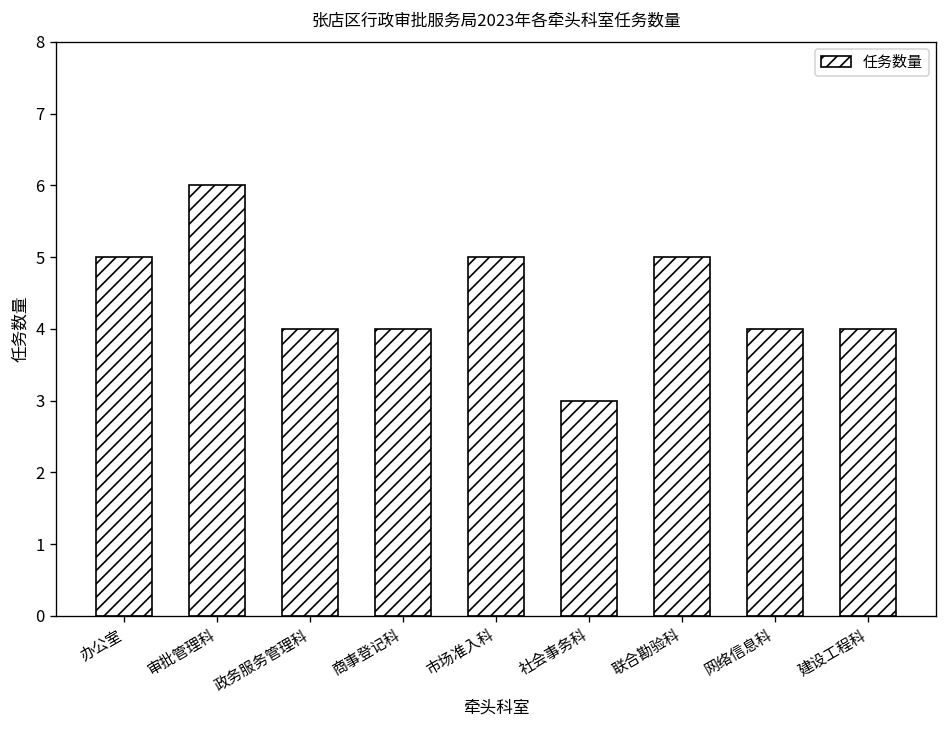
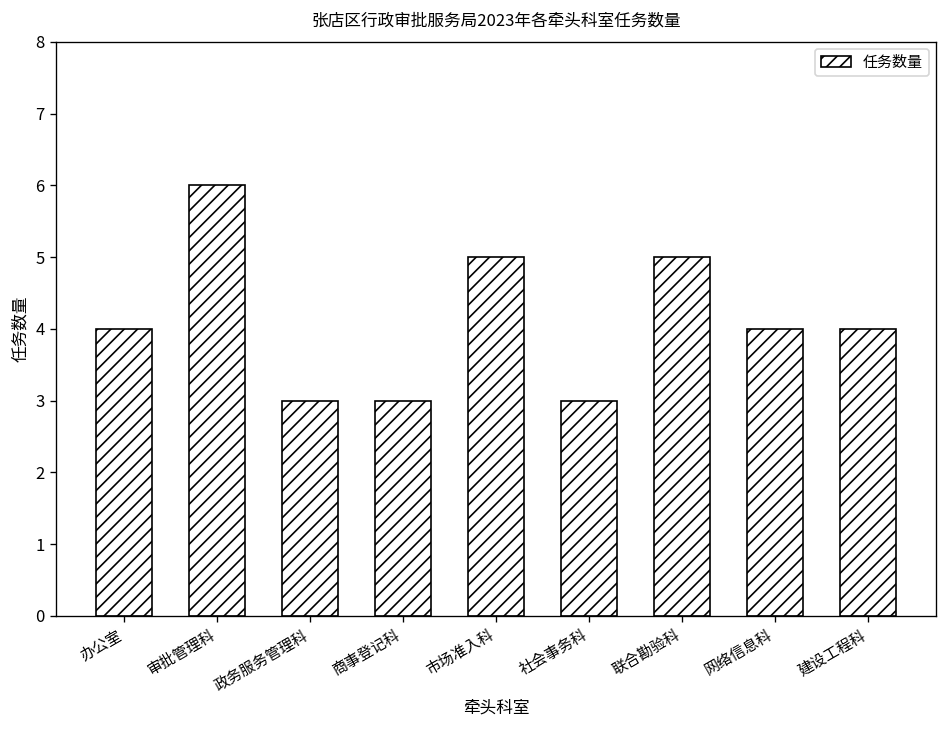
  {
-   "办公室": 5,
+   "办公室": 4,
    "审批管理科": 6,
-   "政务服务管理科": 4,
-   "商事登记科": 4,
+   "政务服务管理科": 3,
+   "商事登记科": 3,
    "市场准入科": 5,
    "社会事务科": 3,
    "联合勘验科": 5,
    "网络信息科": 4,
    "建设工程科": 4
  }
